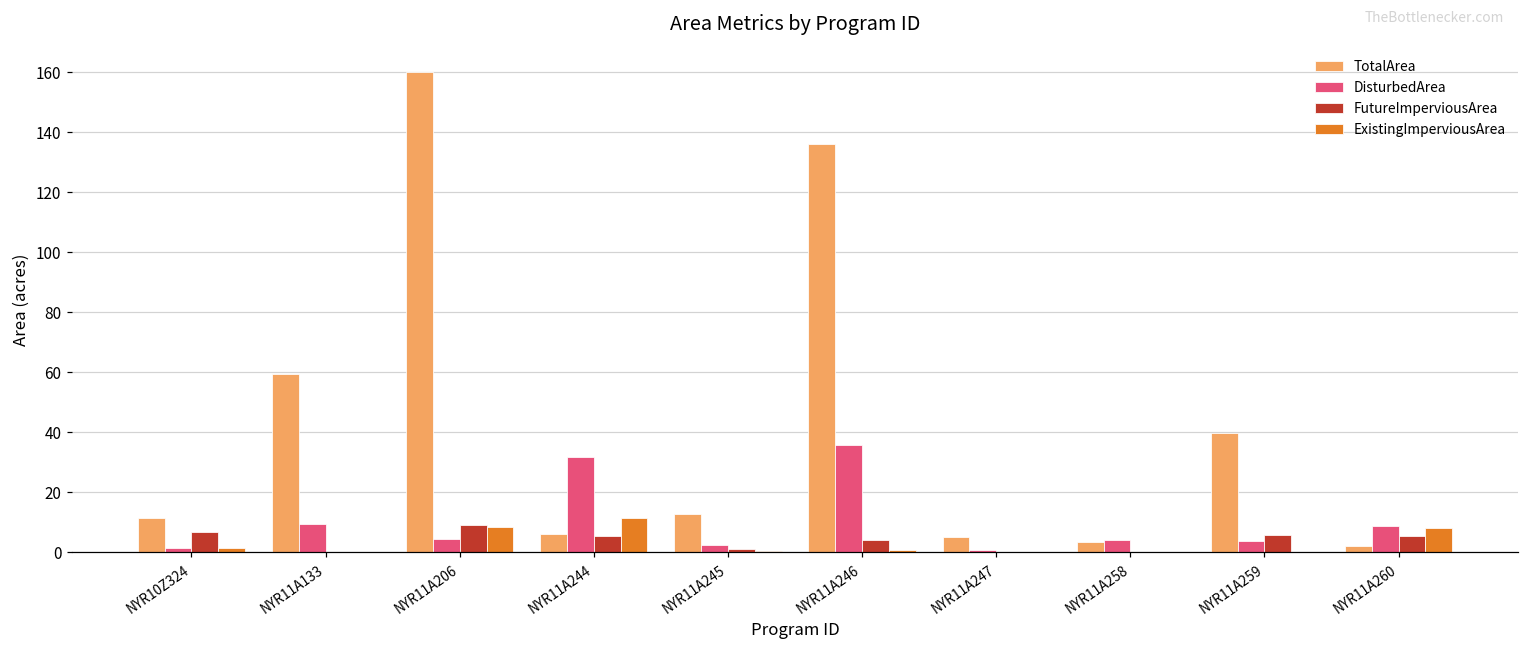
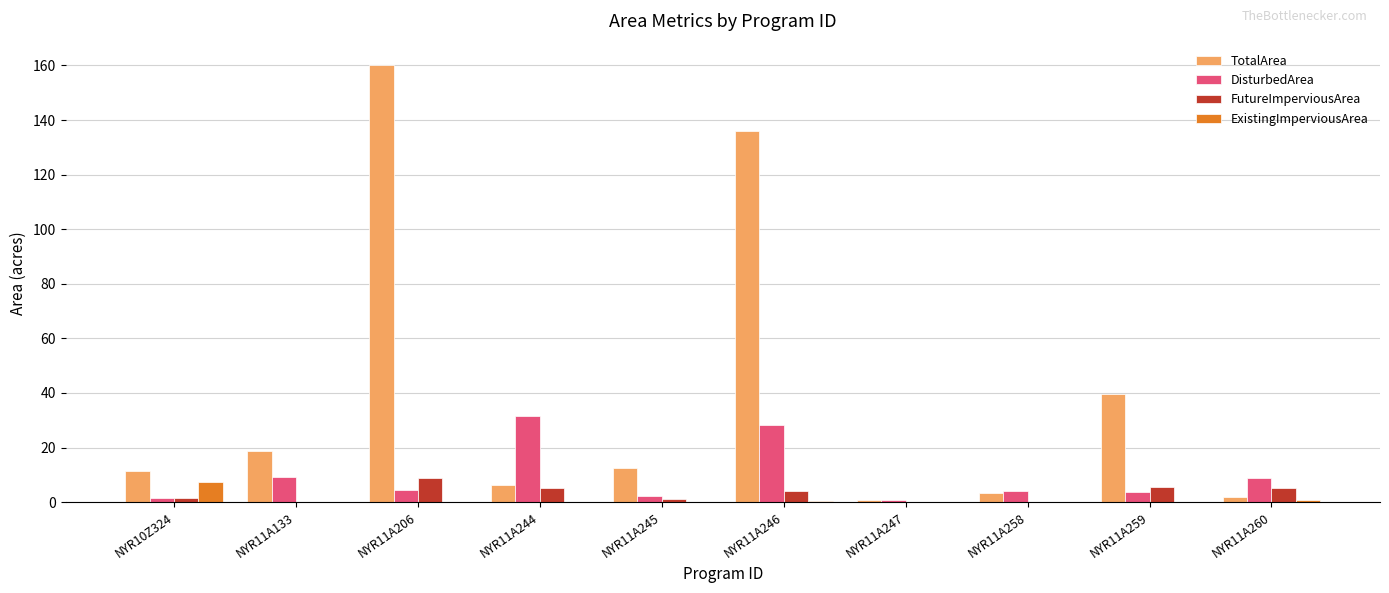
  {
    "TotalArea": {
      "NYR10Z324": 11,
-     "NYR11A133": 59,
+     "NYR11A133": 19,
      "NYR11A206": 160,
      "NYR11A244": 6,
      "NYR11A245": 13,
      "NYR11A246": 136,
-     "NYR11A247": 5,
+     "NYR11A247": 1,
      "NYR11A258": 3,
      "NYR11A259": 40,
      "NYR11A260": 2
    },
    "DisturbedArea": {
      "NYR10Z324": 1,
      "NYR11A133": 9,
      "NYR11A206": 4,
      "NYR11A244": 32,
      "NYR11A245": 2,
-     "NYR11A246": 36,
+     "NYR11A246": 28,
      "NYR11A258": 4,
      "NYR11A259": 4,
      "NYR11A260": 9
    },
    "FutureImperviousArea": {
-     "NYR10Z324": 7,
+     "NYR10Z324": 2,
      "NYR11A133": 0,
      "NYR11A206": 9,
      "NYR11A244": 5,
      "NYR11A245": 1,
      "NYR11A246": 4,
      "NYR11A247": 0,
      "NYR11A259": 6,
      "NYR11A260": 5
    },
    "ExistingImperviousArea": {
-     "NYR10Z324": 1,
+     "NYR10Z324": 7,
      "NYR11A133": 0,
-     "NYR11A206": 8,
-     "NYR11A244": 12,
+     "NYR11A206": 0,
+     "NYR11A244": 0,
      "NYR11A247": 0,
      "NYR11A258": 0,
      "NYR11A259": 0,
-     "NYR11A260": 8
+     "NYR11A260": 1
    }
  }
